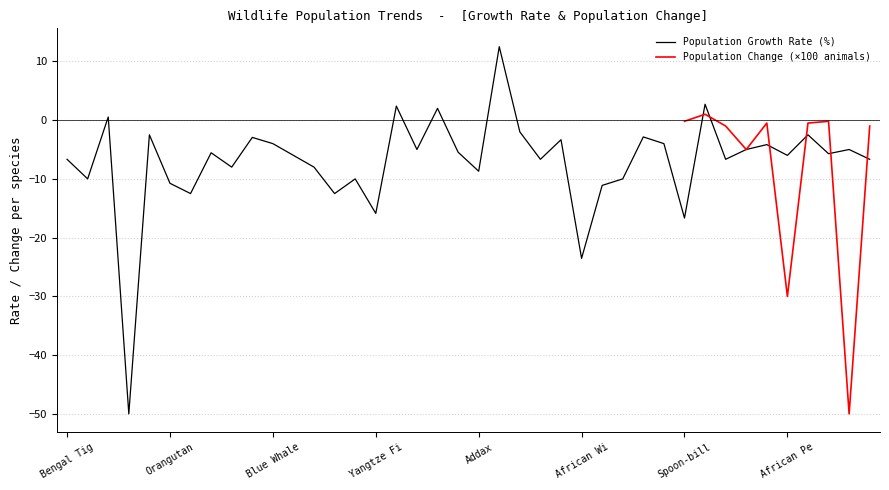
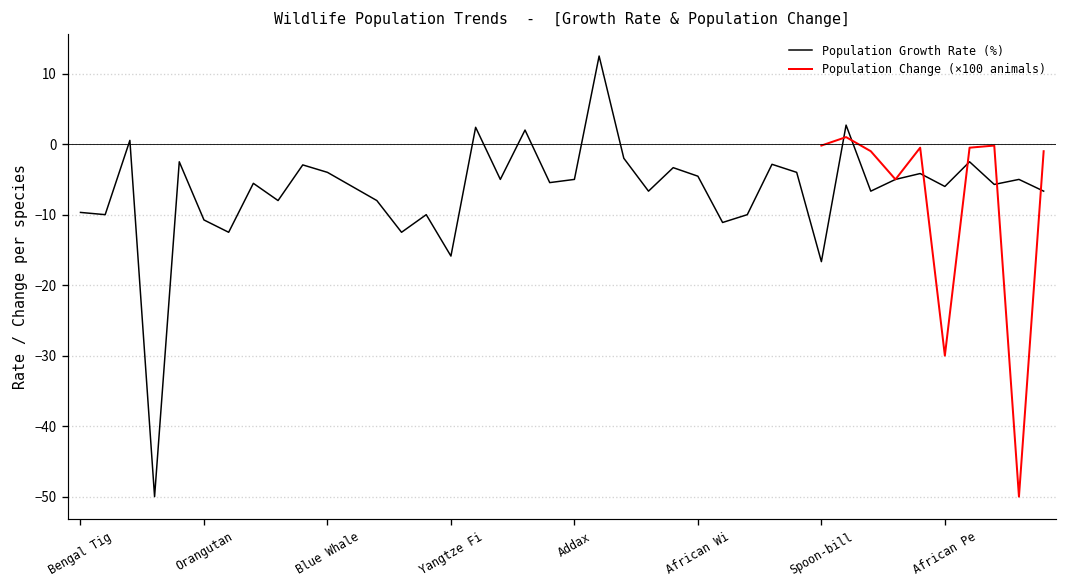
  {
    "Population Growth Rate (%)": {
-     "Bengal Tig": -7,
+     "Bengal Tig": -10,
      "Orangutan": -11,
      "Blue Whale": -4,
      "Yangtze Fi": -16,
-     "Addax": -9,
-     "African Wi": -24,
+     "Addax": -5,
+     "African Wi": -5,
      "Spoon-bill": -17,
      "African Pe": -6
    },
    "Population Change (×100 animals)": {
      "Spoon-bill": 0,
      "African Pe": -30
    }
  }
